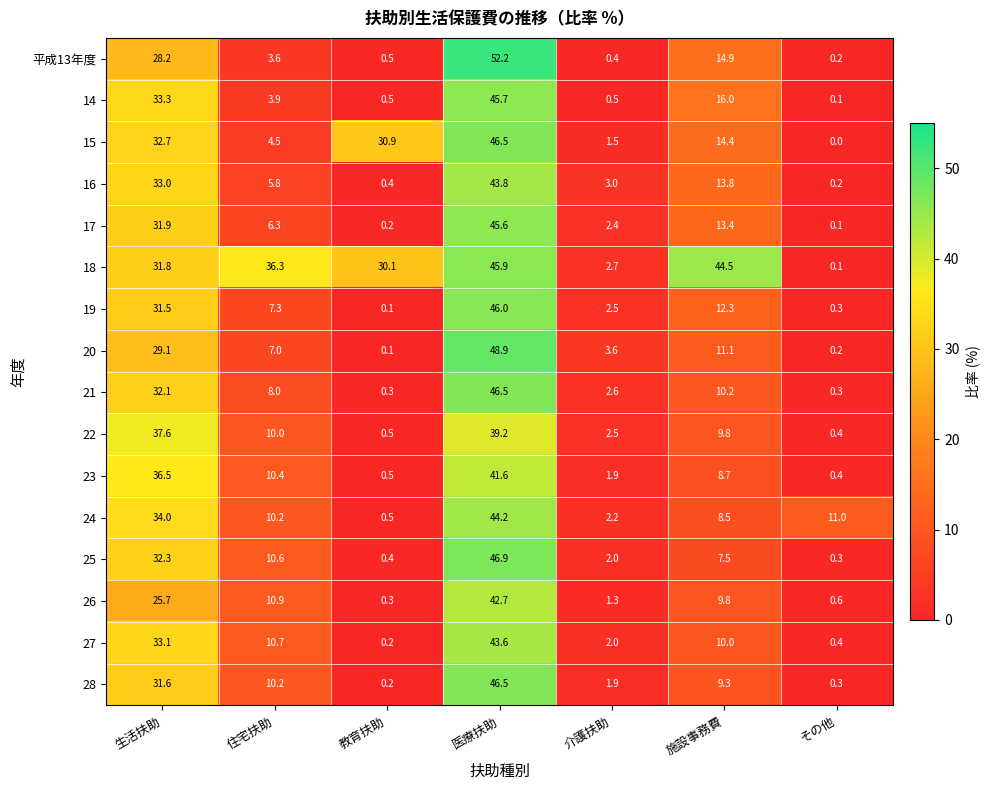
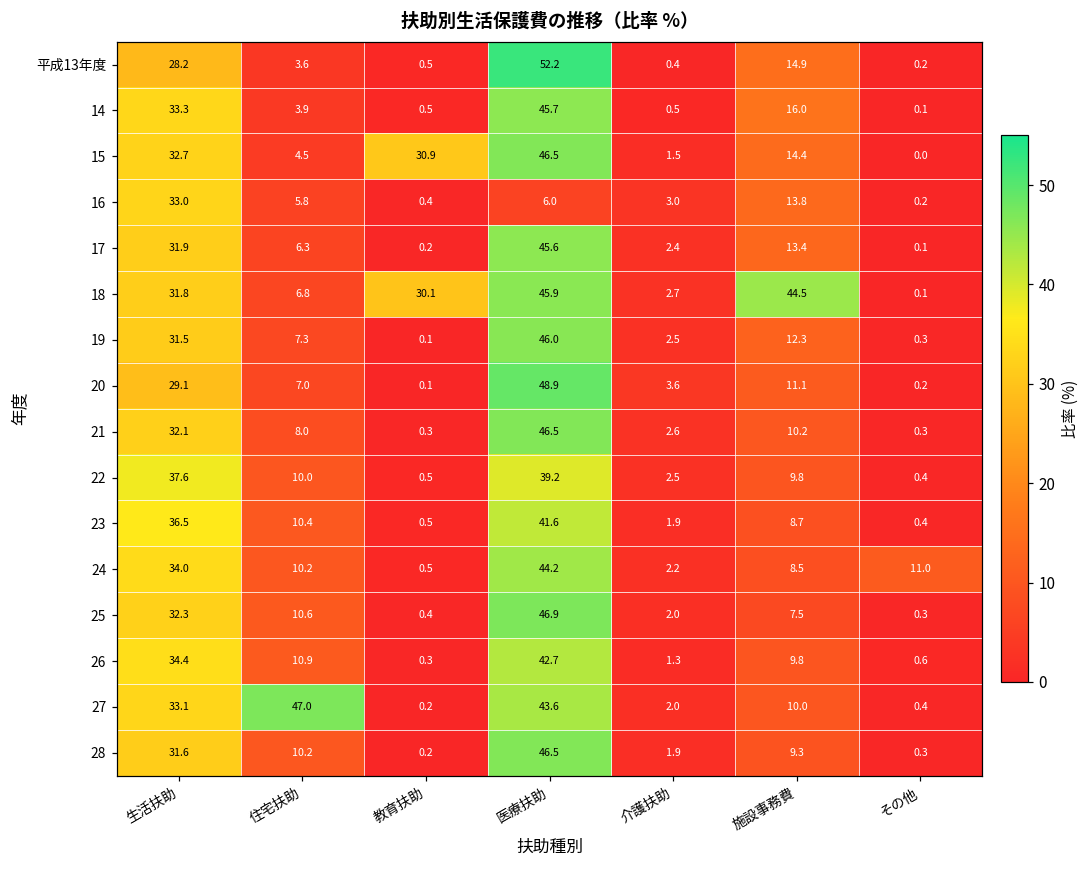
  {
    "平成13年度": {
      "生活扶助": 28.2,
      "住宅扶助": 3.6,
      "教育扶助": 0.5,
      "医療扶助": 52.2,
      "介護扶助": 0.4,
      "施設事務費": 14.9,
      "その他": 0.2
    },
    "14": {
      "生活扶助": 33.3,
      "住宅扶助": 3.9,
      "教育扶助": 0.5,
      "医療扶助": 45.7,
      "介護扶助": 0.5,
      "施設事務費": 16.0,
      "その他": 0.1
    },
    "15": {
      "生活扶助": 32.7,
      "住宅扶助": 4.5,
      "教育扶助": 30.9,
      "医療扶助": 46.5,
      "介護扶助": 1.5,
      "施設事務費": 14.4,
      "その他": 0.0
    },
    "16": {
      "生活扶助": 33.0,
      "住宅扶助": 5.8,
      "教育扶助": 0.4,
-     "医療扶助": 43.8,
+     "医療扶助": 6.0,
      "介護扶助": 3.0,
      "施設事務費": 13.8,
      "その他": 0.2
    },
    "17": {
      "生活扶助": 31.9,
      "住宅扶助": 6.3,
      "教育扶助": 0.2,
      "医療扶助": 45.6,
      "介護扶助": 2.4,
      "施設事務費": 13.4,
      "その他": 0.1
    },
    "18": {
      "生活扶助": 31.8,
-     "住宅扶助": 36.3,
+     "住宅扶助": 6.8,
      "教育扶助": 30.1,
      "医療扶助": 45.9,
      "介護扶助": 2.7,
      "施設事務費": 44.5,
      "その他": 0.1
    },
    "19": {
      "生活扶助": 31.5,
      "住宅扶助": 7.3,
      "教育扶助": 0.1,
      "医療扶助": 46.0,
      "介護扶助": 2.5,
      "施設事務費": 12.3,
      "その他": 0.3
    },
    "20": {
      "生活扶助": 29.1,
      "住宅扶助": 7.0,
      "教育扶助": 0.1,
      "医療扶助": 48.9,
      "介護扶助": 3.6,
      "施設事務費": 11.1,
      "その他": 0.2
    },
    "21": {
      "生活扶助": 32.1,
      "住宅扶助": 8.0,
      "教育扶助": 0.3,
      "医療扶助": 46.5,
      "介護扶助": 2.6,
      "施設事務費": 10.2,
      "その他": 0.3
    },
    "22": {
      "生活扶助": 37.6,
      "住宅扶助": 10.0,
      "教育扶助": 0.5,
      "医療扶助": 39.2,
      "介護扶助": 2.5,
      "施設事務費": 9.8,
      "その他": 0.4
    },
    "23": {
      "生活扶助": 36.5,
      "住宅扶助": 10.4,
      "教育扶助": 0.5,
      "医療扶助": 41.6,
      "介護扶助": 1.9,
      "施設事務費": 8.7,
      "その他": 0.4
    },
    "24": {
      "生活扶助": 34.0,
      "住宅扶助": 10.2,
      "教育扶助": 0.5,
      "医療扶助": 44.2,
      "介護扶助": 2.2,
      "施設事務費": 8.5,
      "その他": 11.0
    },
    "25": {
      "生活扶助": 32.3,
      "住宅扶助": 10.6,
      "教育扶助": 0.4,
      "医療扶助": 46.9,
      "介護扶助": 2.0,
      "施設事務費": 7.5,
      "その他": 0.3
    },
    "26": {
-     "生活扶助": 25.7,
+     "生活扶助": 34.4,
      "住宅扶助": 10.9,
      "教育扶助": 0.3,
      "医療扶助": 42.7,
      "介護扶助": 1.3,
      "施設事務費": 9.8,
      "その他": 0.6
    },
    "27": {
      "生活扶助": 33.1,
-     "住宅扶助": 10.7,
+     "住宅扶助": 47.0,
      "教育扶助": 0.2,
      "医療扶助": 43.6,
      "介護扶助": 2.0,
      "施設事務費": 10.0,
      "その他": 0.4
    },
    "28": {
      "生活扶助": 31.6,
      "住宅扶助": 10.2,
      "教育扶助": 0.2,
      "医療扶助": 46.5,
      "介護扶助": 1.9,
      "施設事務費": 9.3,
      "その他": 0.3
    }
  }
